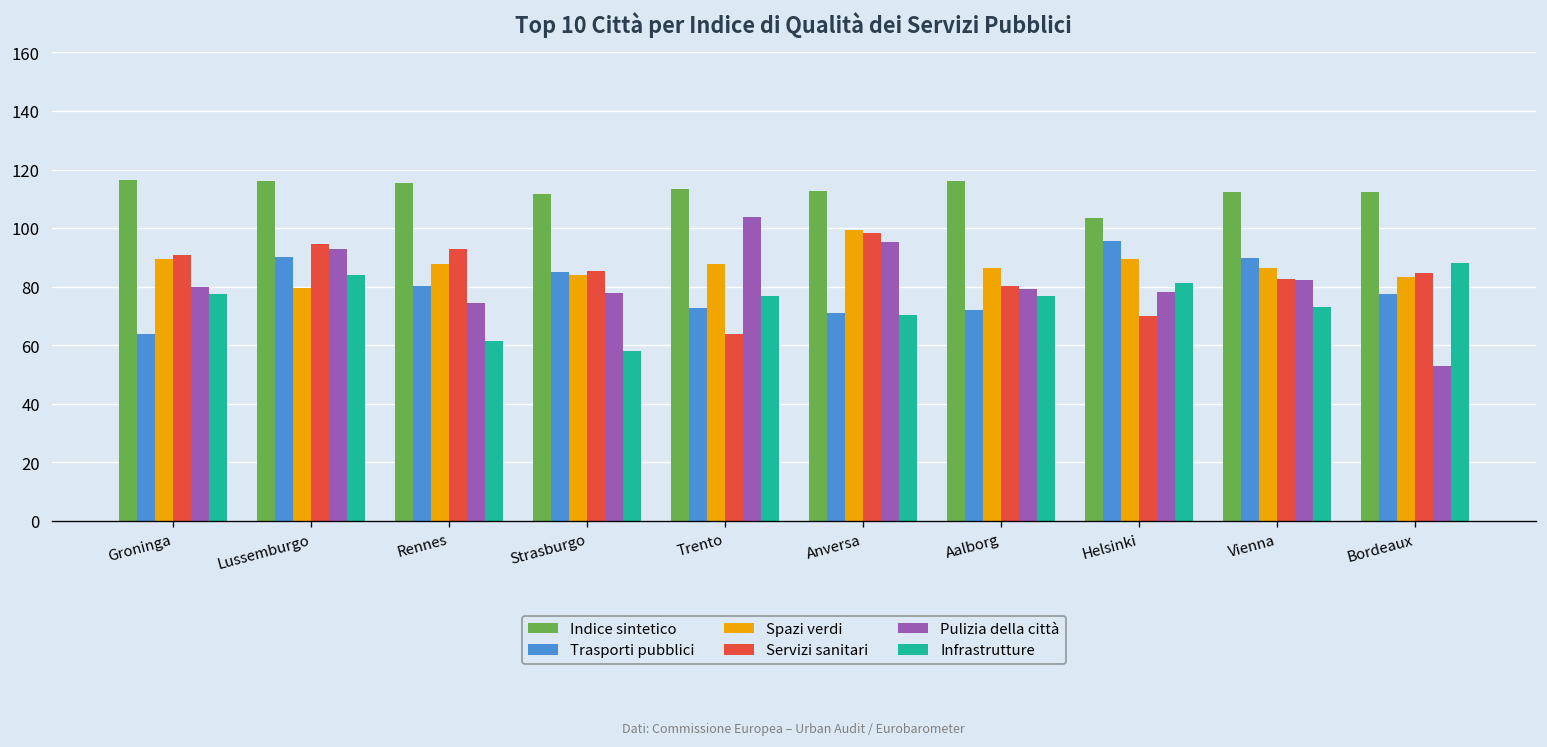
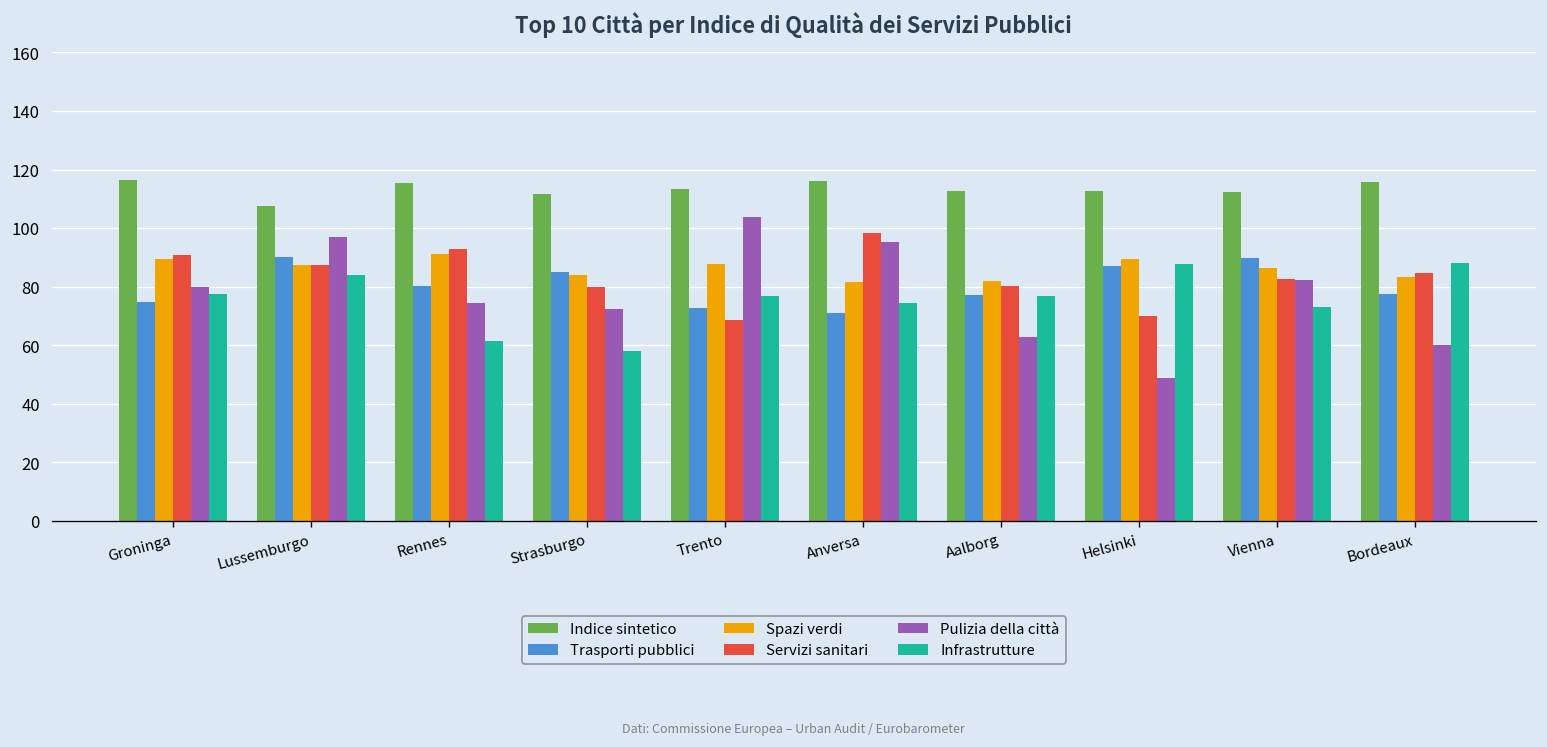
  {
    "Indice sintetico": {
      "Groninga": 117,
-     "Lussemburgo": 116,
+     "Lussemburgo": 108,
      "Rennes": 115,
      "Strasburgo": 112,
      "Trento": 113,
-     "Anversa": 113,
-     "Aalborg": 116,
-     "Helsinki": 103,
+     "Anversa": 116,
+     "Aalborg": 113,
+     "Helsinki": 113,
      "Vienna": 112,
-     "Bordeaux": 112
+     "Bordeaux": 116
    },
    "Trasporti pubblici": {
-     "Groninga": 64,
+     "Groninga": 75,
      "Lussemburgo": 90,
      "Rennes": 80,
      "Strasburgo": 85,
      "Trento": 73,
      "Anversa": 71,
-     "Aalborg": 72,
-     "Helsinki": 96,
+     "Aalborg": 77,
+     "Helsinki": 87,
      "Vienna": 90,
      "Bordeaux": 77
    },
    "Spazi verdi": {
      "Groninga": 89,
-     "Lussemburgo": 80,
-     "Rennes": 88,
+     "Lussemburgo": 87,
+     "Rennes": 91,
      "Strasburgo": 84,
      "Trento": 88,
-     "Anversa": 99,
-     "Aalborg": 86,
+     "Anversa": 82,
+     "Aalborg": 82,
      "Helsinki": 89,
      "Vienna": 86,
      "Bordeaux": 83
    },
    "Servizi sanitari": {
      "Groninga": 91,
-     "Lussemburgo": 95,
+     "Lussemburgo": 87,
      "Rennes": 93,
-     "Strasburgo": 85,
-     "Trento": 64,
+     "Strasburgo": 80,
+     "Trento": 69,
      "Anversa": 98,
      "Aalborg": 80,
      "Helsinki": 70,
      "Vienna": 83,
      "Bordeaux": 85
    },
    "Pulizia della città": {
      "Groninga": 80,
-     "Lussemburgo": 93,
+     "Lussemburgo": 97,
      "Rennes": 75,
-     "Strasburgo": 78,
+     "Strasburgo": 73,
      "Trento": 104,
      "Anversa": 95,
-     "Aalborg": 79,
-     "Helsinki": 78,
+     "Aalborg": 63,
+     "Helsinki": 49,
      "Vienna": 82,
-     "Bordeaux": 53
+     "Bordeaux": 60
    },
    "Infrastrutture": {
      "Groninga": 78,
      "Lussemburgo": 84,
      "Rennes": 62,
      "Strasburgo": 58,
      "Trento": 77,
-     "Anversa": 71,
+     "Anversa": 75,
      "Aalborg": 77,
-     "Helsinki": 81,
+     "Helsinki": 88,
      "Vienna": 73,
      "Bordeaux": 88
    }
  }
